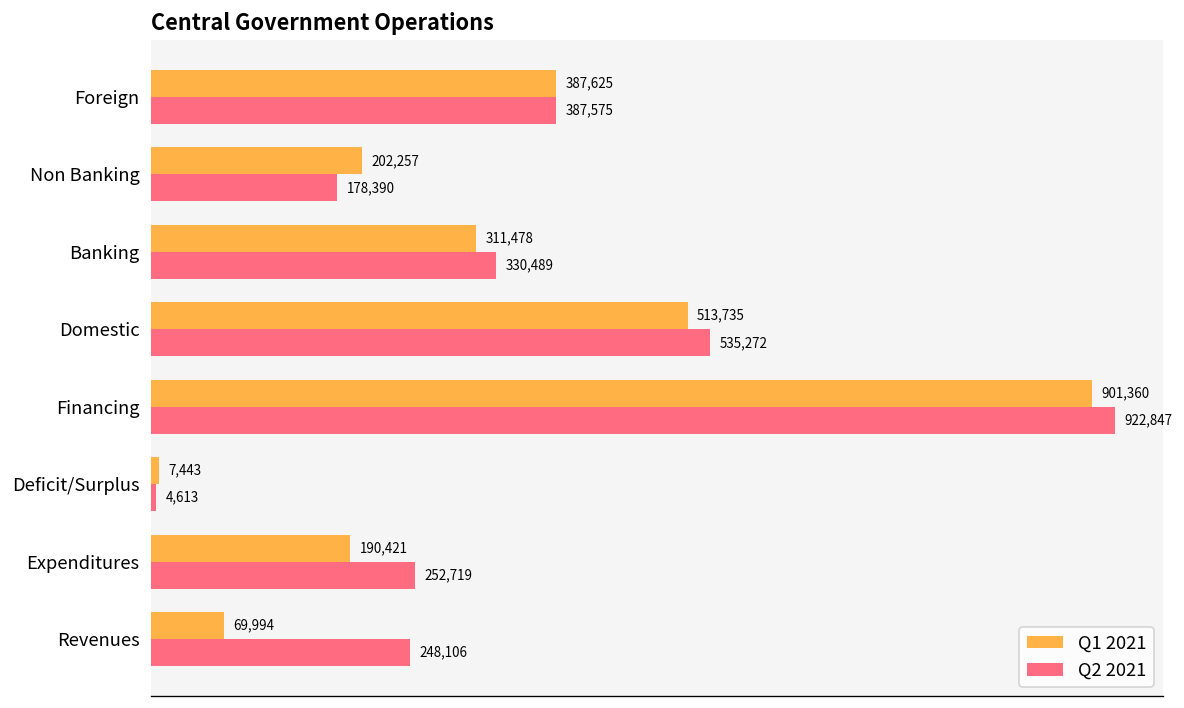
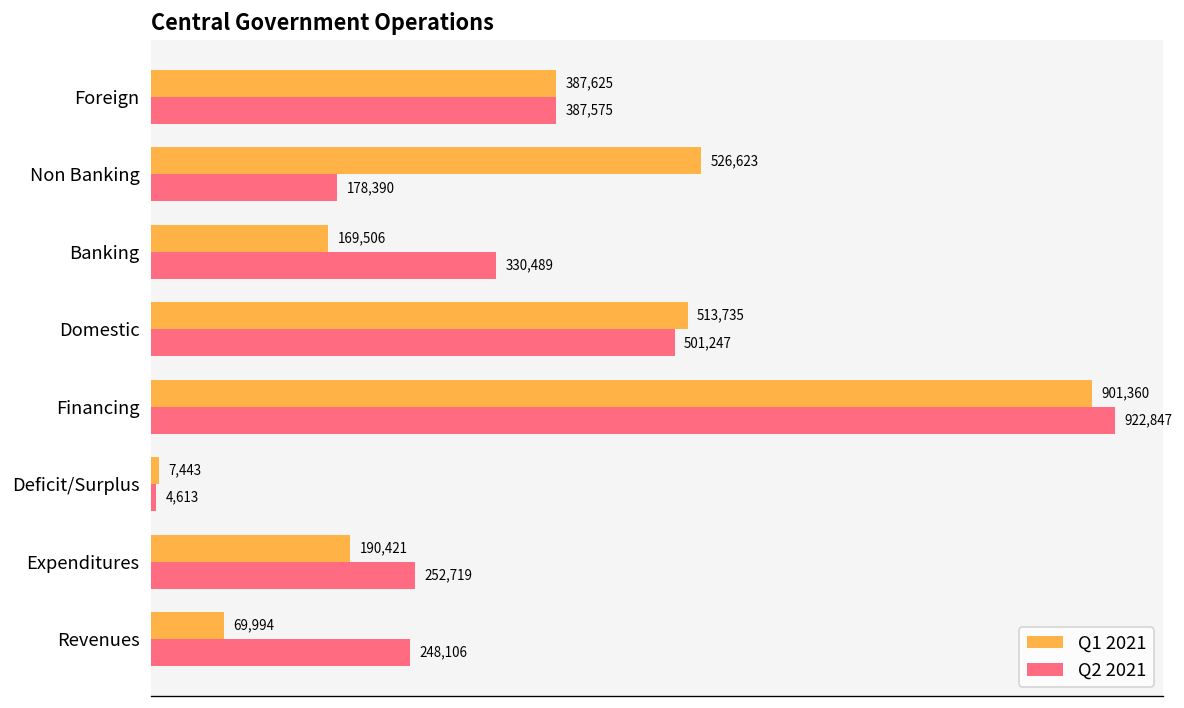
  {
    "Q1 2021": {
      "Foreign": "387,625",
-     "Non Banking": "202,257",
-     "Banking": "311,478",
+     "Non Banking": "526,623",
+     "Banking": "169,506",
      "Domestic": "513,735",
      "Financing": "901,360",
      "Deficit/Surplus": "7,443",
      "Expenditures": "190,421",
      "Revenues": "69,994"
    },
    "Q2 2021": {
      "Foreign": "387,575",
      "Non Banking": "178,390",
      "Banking": "330,489",
-     "Domestic": "535,272",
+     "Domestic": "501,247",
      "Financing": "922,847",
      "Deficit/Surplus": "4,613",
      "Expenditures": "252,719",
      "Revenues": "248,106"
    }
  }
